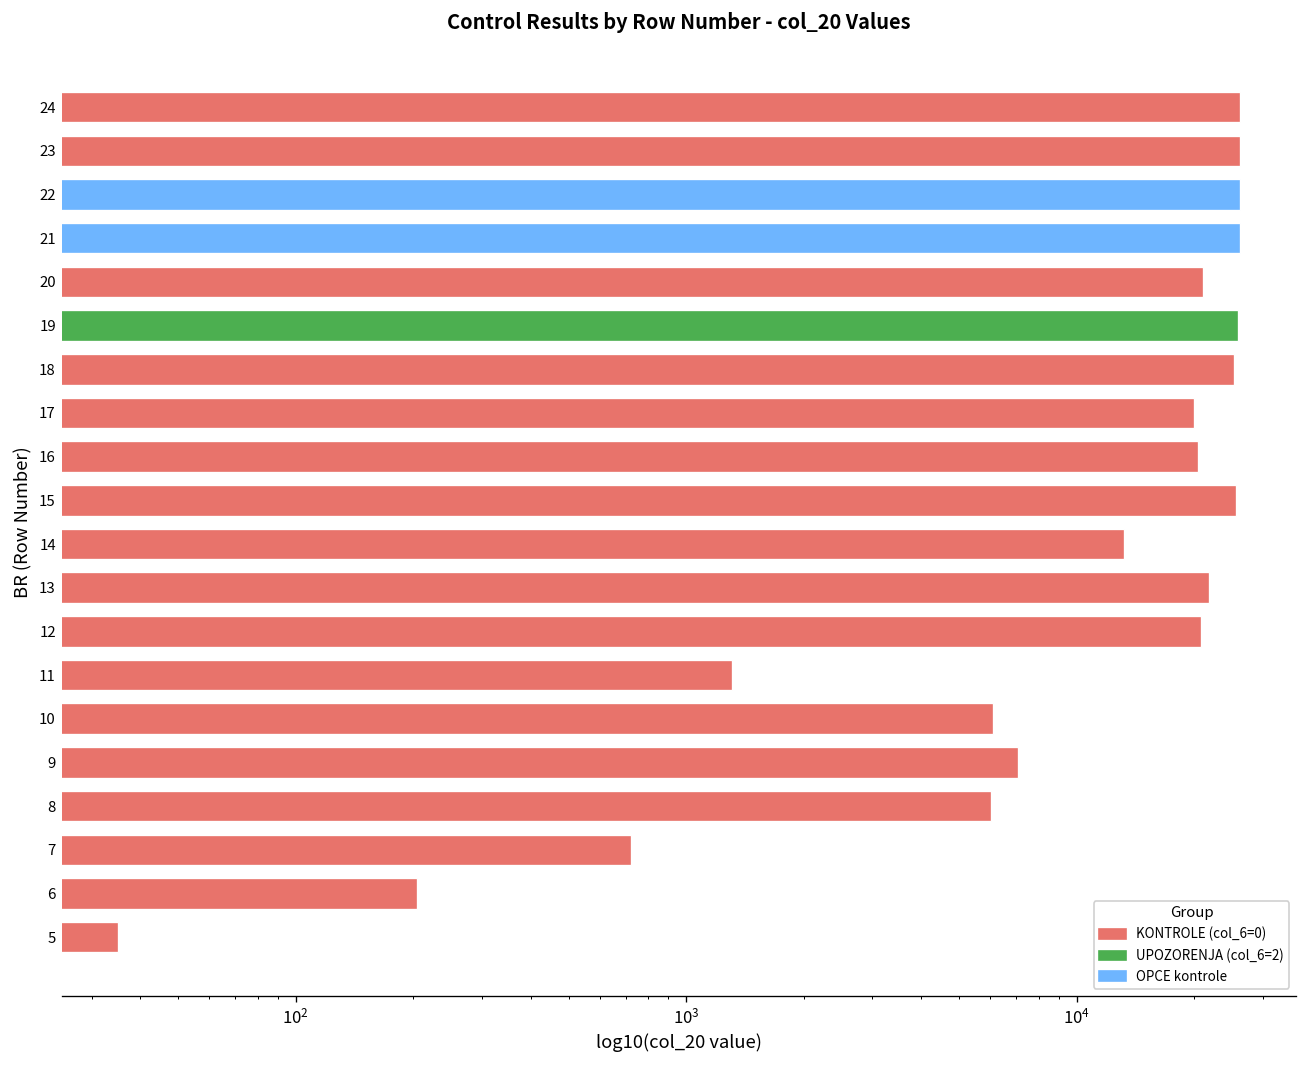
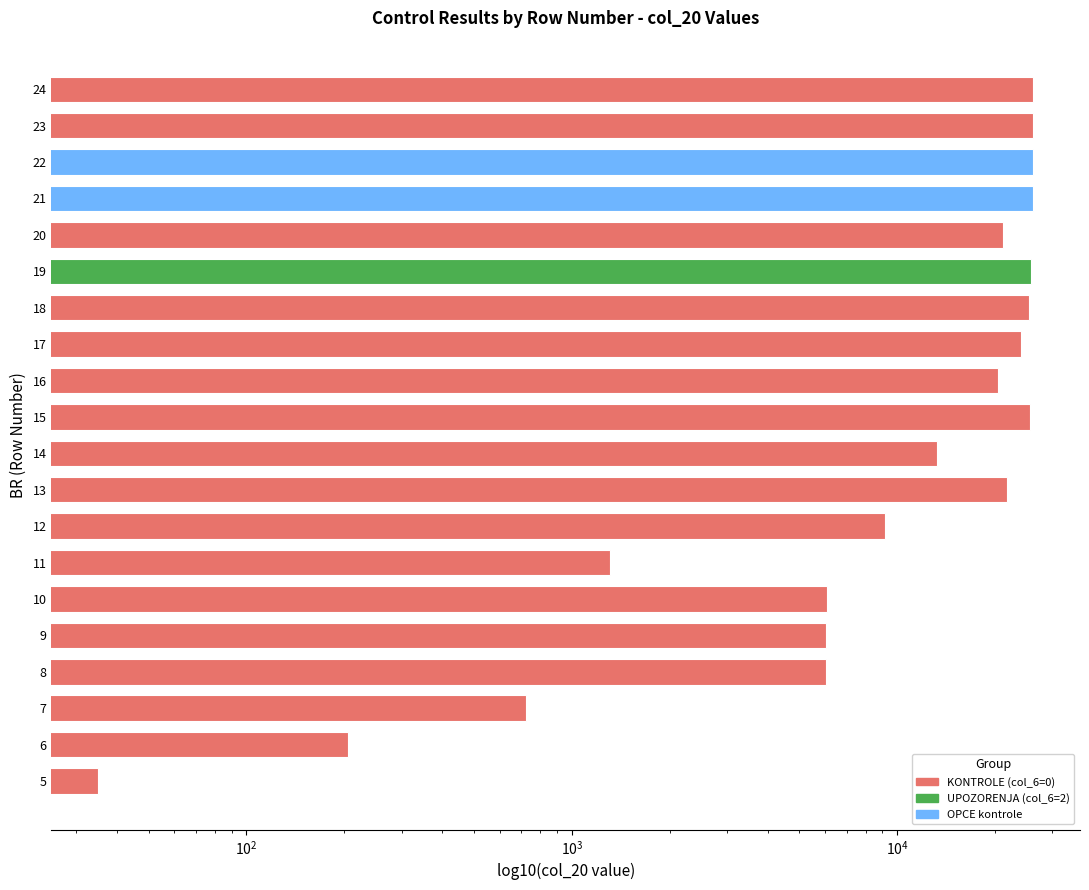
  {
    "24": 26000,
    "23": 26000,
    "22": 26000,
    "21": 26000,
    "20": 21000,
    "19": 26000,
    "18": 25000,
-   "17": 20000,
+   "17": 24000,
    "16": 20000,
    "15": 26000,
    "14": 13200,
    "13": 22000,
-   "12": 21000,
+   "12": 9200,
    "11": 1310,
    "10": 6100,
-   "9": 7100,
+   "9": 6000,
    "8": 6000,
    "7": 720,
    "6": 210,
    "5": 35
  }
